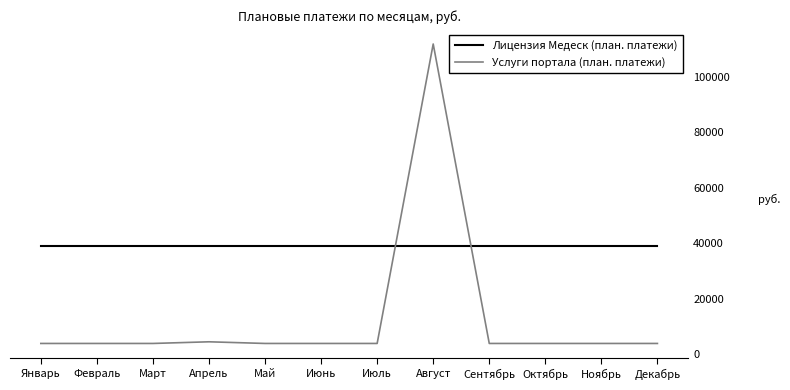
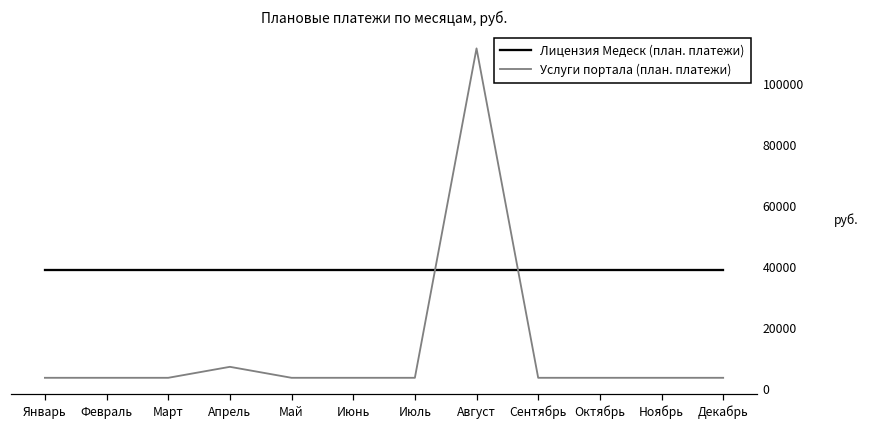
  {
    "Лицензия Медеск (план. платежи)": {
      "Январь": 39000,
      "Февраль": 39000,
      "Март": 39000,
      "Апрель": 39000,
      "Май": 39000,
      "Июнь": 39000,
      "Июль": 39000,
      "Август": 39000,
      "Сентябрь": 39000,
      "Октябрь": 39000,
      "Ноябрь": 39000,
      "Декабрь": 39000
    },
    "Услуги портала (план. платежи)": {
      "Январь": 4000,
      "Февраль": 4000,
      "Март": 4000,
-     "Апрель": 4000,
+     "Апрель": 7000,
      "Май": 4000,
      "Июнь": 4000,
      "Июль": 4000,
      "Август": 112000,
      "Сентябрь": 4000,
      "Октябрь": 4000,
      "Ноябрь": 4000,
      "Декабрь": 4000
    }
  }
